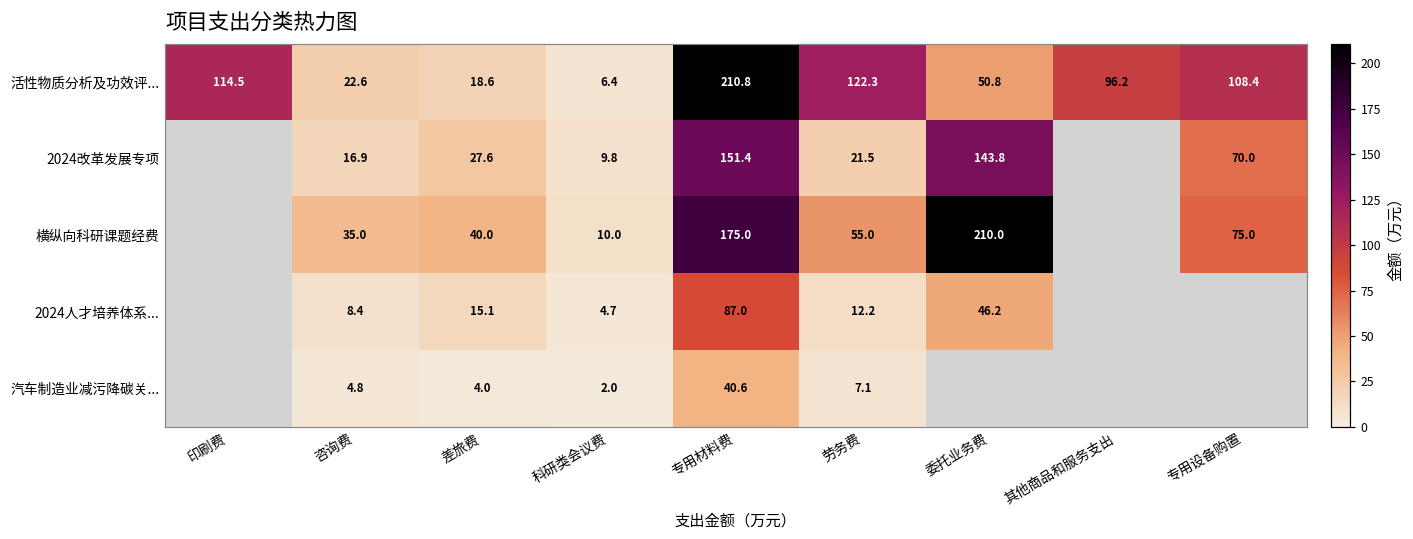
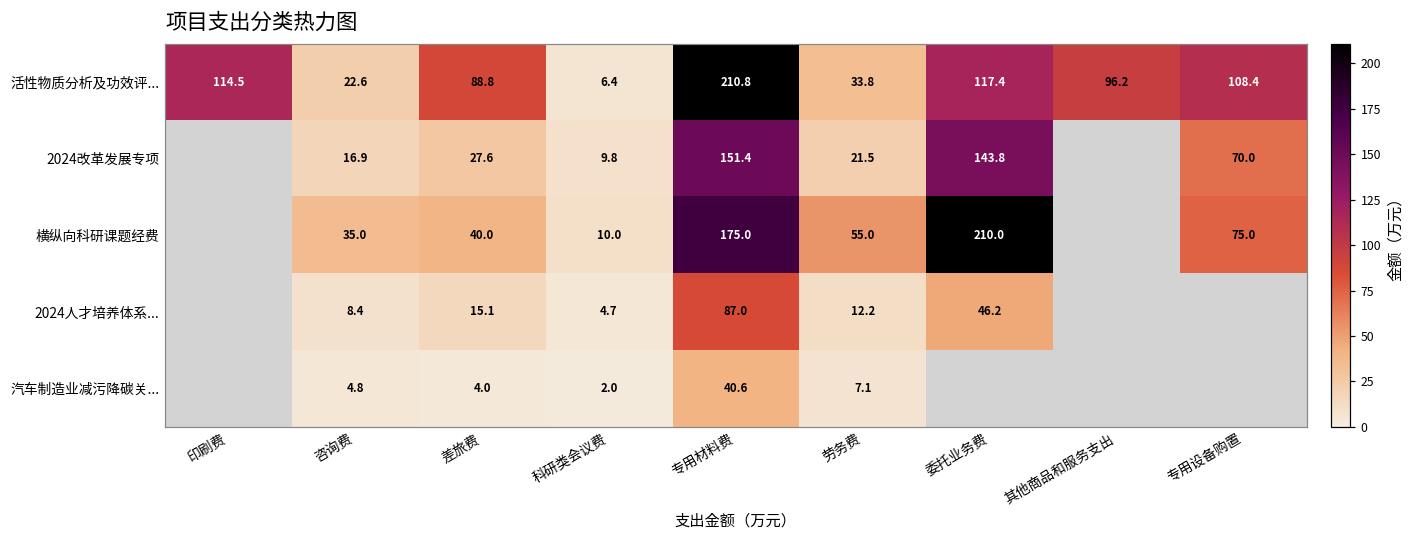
  {
    "活性物质分析及功效评...": {
      "印刷费": 114.5,
      "咨询费": 22.6,
-     "差旅费": 18.6,
+     "差旅费": 88.8,
      "科研类会议费": 6.4,
      "专用材料费": 210.8,
-     "劳务费": 122.3,
-     "委托业务费": 50.8,
+     "劳务费": 33.8,
+     "委托业务费": 117.4,
      "其他商品和服务支出": 96.2,
      "专用设备购置": 108.4
    },
    "2024改革发展专项": {
      "咨询费": 16.9,
      "差旅费": 27.6,
      "科研类会议费": 9.8,
      "专用材料费": 151.4,
      "劳务费": 21.5,
      "委托业务费": 143.8,
      "专用设备购置": 70.0
    },
    "横纵向科研课题经费": {
      "咨询费": 35.0,
      "差旅费": 40.0,
      "科研类会议费": 10.0,
      "专用材料费": 175.0,
      "劳务费": 55.0,
      "委托业务费": 210.0,
      "专用设备购置": 75.0
    },
    "2024人才培养体系...": {
      "咨询费": 8.4,
      "差旅费": 15.1,
      "科研类会议费": 4.7,
      "专用材料费": 87.0,
      "劳务费": 12.2,
      "委托业务费": 46.2
    },
    "汽车制造业减污降碳关...": {
      "咨询费": 4.8,
      "差旅费": 4.0,
      "科研类会议费": 2.0,
      "专用材料费": 40.6,
      "劳务费": 7.1
    }
  }
